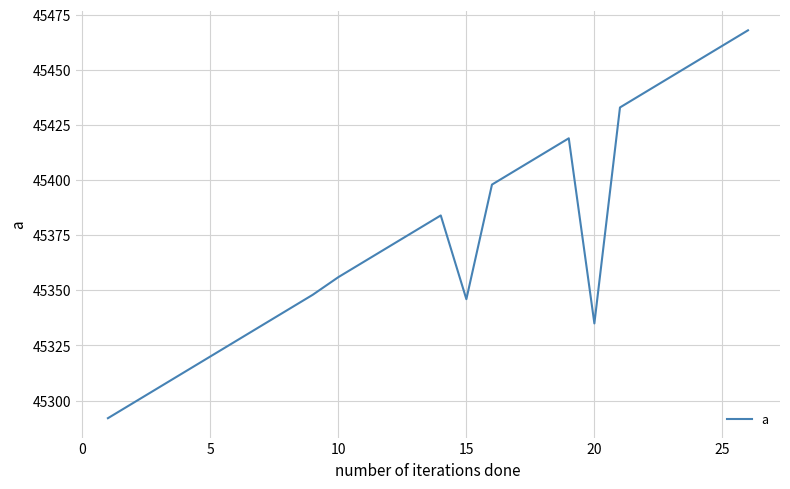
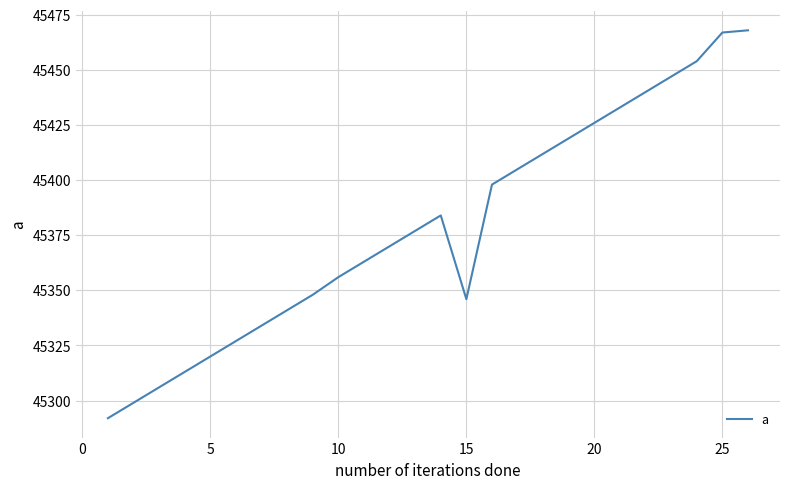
  {
    "5": 45320,
    "10": 45356,
    "15": 45346,
-   "20": 45335,
-   "25": 45461
+   "20": 45426,
+   "25": 45467
  }
